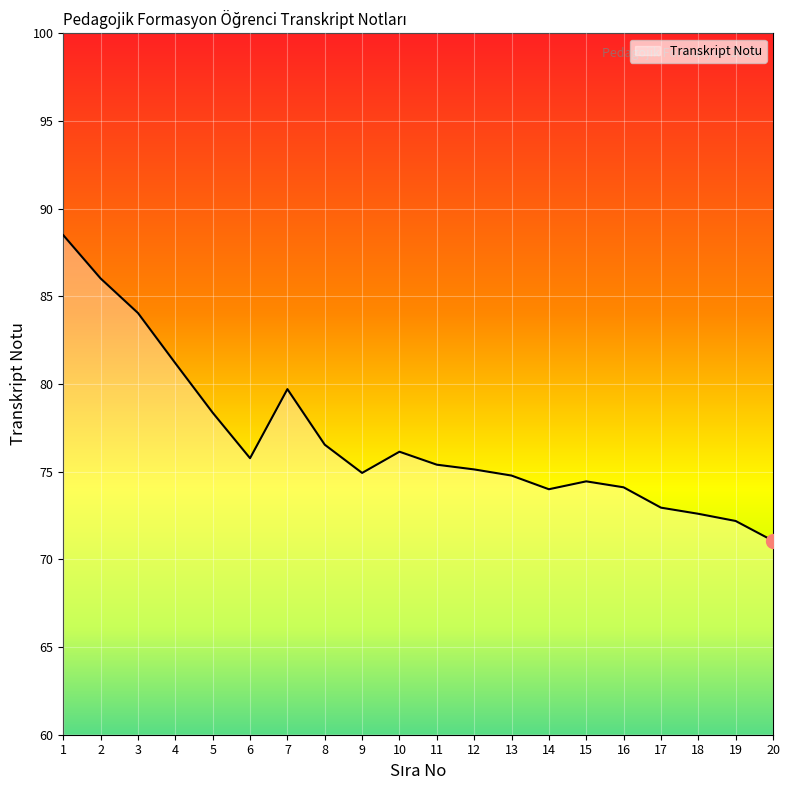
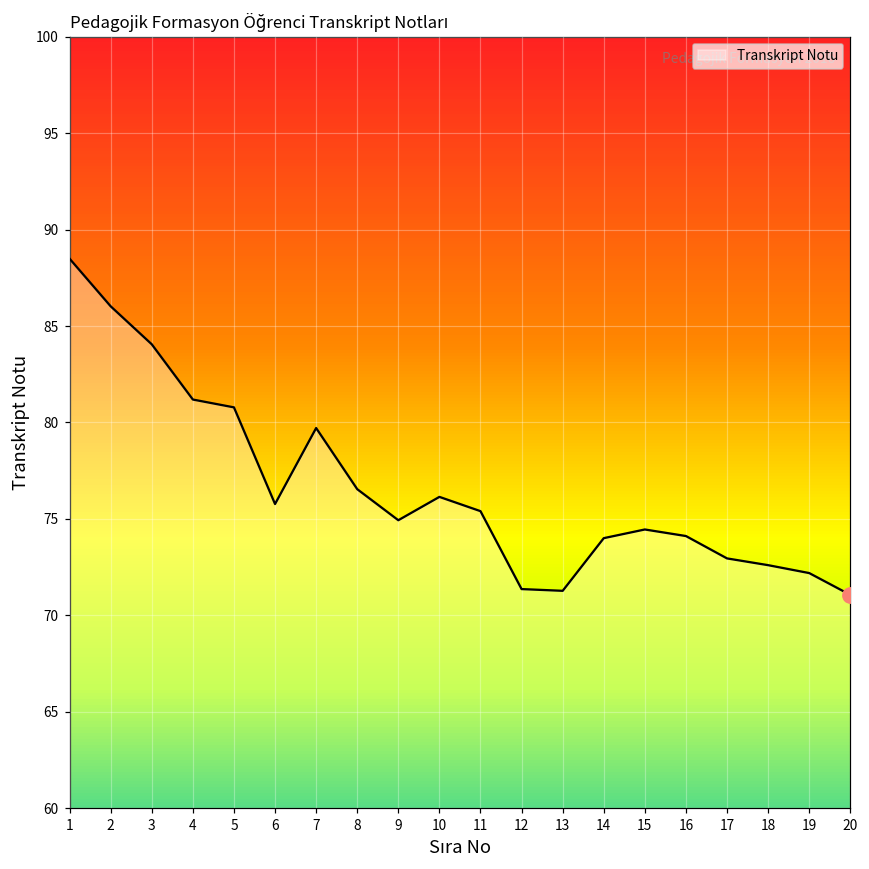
  {
    "Transkript Notu": {
      "1": 88.5,
      "2": 86.0,
      "3": 84.1,
      "4": 81.2,
-     "5": 78.4,
+     "5": 80.8,
      "6": 75.8,
      "7": 79.7,
      "8": 76.5,
      "9": 74.9,
      "10": 76.1,
      "11": 75.4,
-     "12": 75.1,
-     "13": 74.8,
+     "12": 71.4,
+     "13": 71.3,
      "14": 74.0,
      "15": 74.5,
      "16": 74.1,
      "17": 73.0,
      "18": 72.6,
      "19": 72.2
    }
  }
